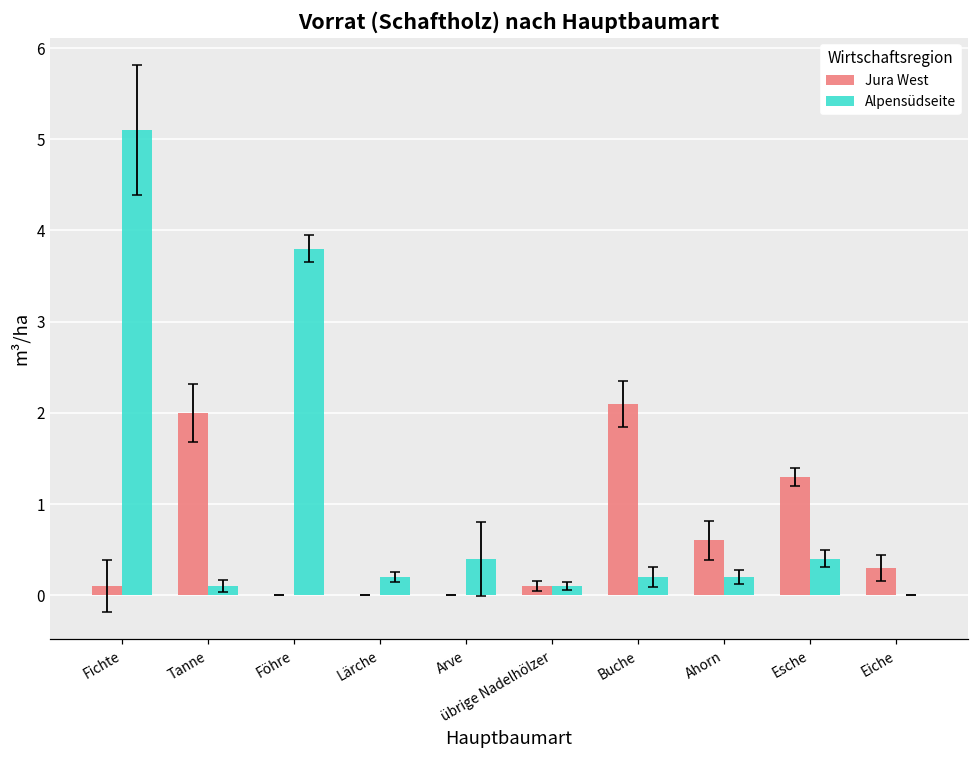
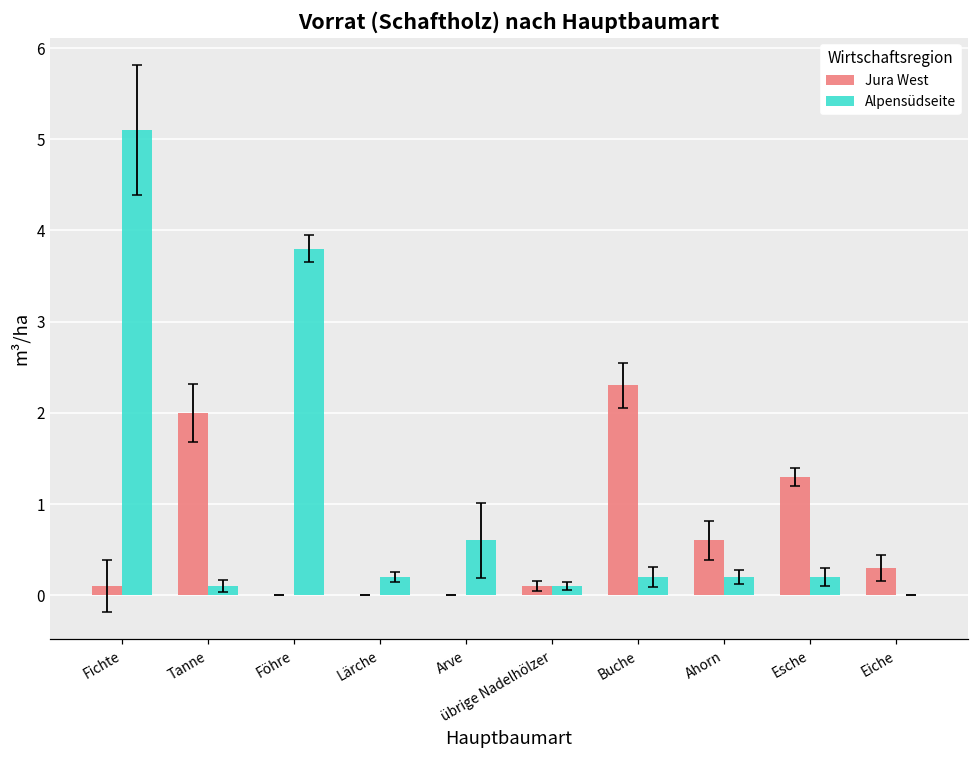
  {
    "Jura West": {
      "Fichte": 0.1,
      "Tanne": 2.0,
      "Föhre": 0.0,
      "Lärche": 0.0,
      "Arve": 0.0,
      "übrige Nadelhölzer": 0.1,
-     "Buche": 2.1,
+     "Buche": 2.3,
      "Ahorn": 0.6,
      "Esche": 1.3,
      "Eiche": 0.3
    },
    "Alpensüdseite": {
      "Fichte": 5.1,
      "Tanne": 0.1,
      "Föhre": 3.8,
      "Lärche": 0.2,
-     "Arve": 0.4,
+     "Arve": 0.6,
      "übrige Nadelhölzer": 0.1,
      "Buche": 0.2,
      "Ahorn": 0.2,
-     "Esche": 0.4,
+     "Esche": 0.2,
      "Eiche": 0.0
    }
  }
